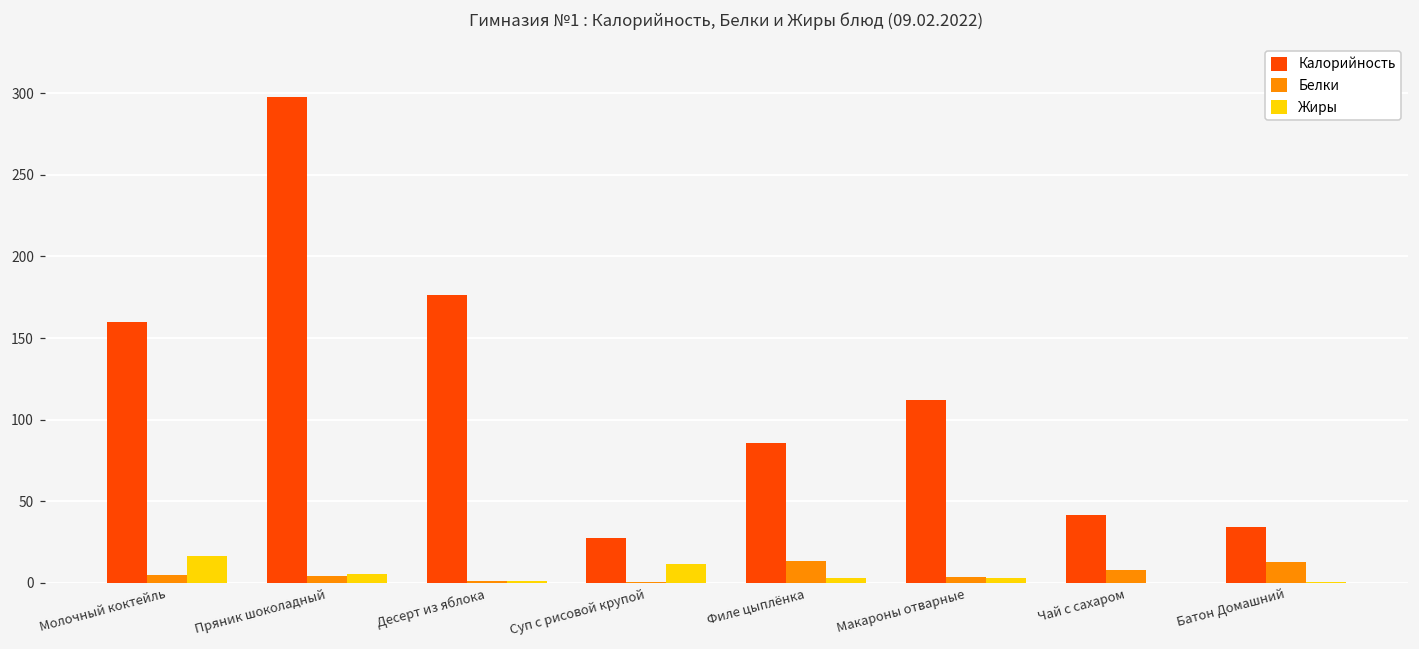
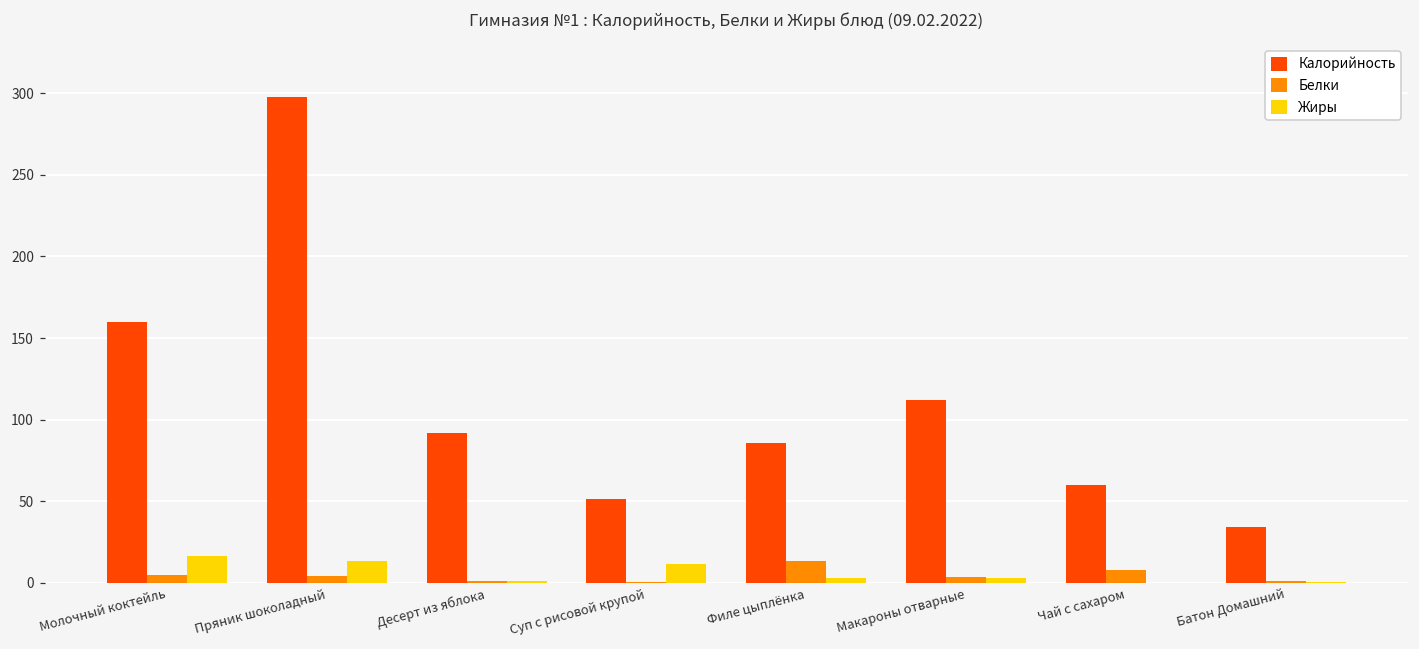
  {
    "Калорийность": {
      "Молочный коктейль": 160,
      "Пряник шоколадный": 298,
-     "Десерт из яблока": 176,
-     "Суп с рисовой крупой": 27,
+     "Десерт из яблока": 92,
+     "Суп с рисовой крупой": 51,
      "Филе цыплёнка": 86,
      "Макароны отварные": 112,
-     "Чай с сахаром": 41,
+     "Чай с сахаром": 60,
      "Батон Домашний": 34
    },
    "Белки": {
      "Молочный коктейль": 5,
      "Пряник шоколадный": 4,
      "Филе цыплёнка": 13,
      "Макароны отварные": 4,
      "Чай с сахаром": 8,
-     "Батон Домашний": 13
+     "Батон Домашний": 1
    },
    "Жиры": {
      "Молочный коктейль": 17,
-     "Пряник шоколадный": 5,
+     "Пряник шоколадный": 13,
      "Суп с рисовой крупой": 11,
      "Филе цыплёнка": 3,
      "Макароны отварные": 3
    }
  }
